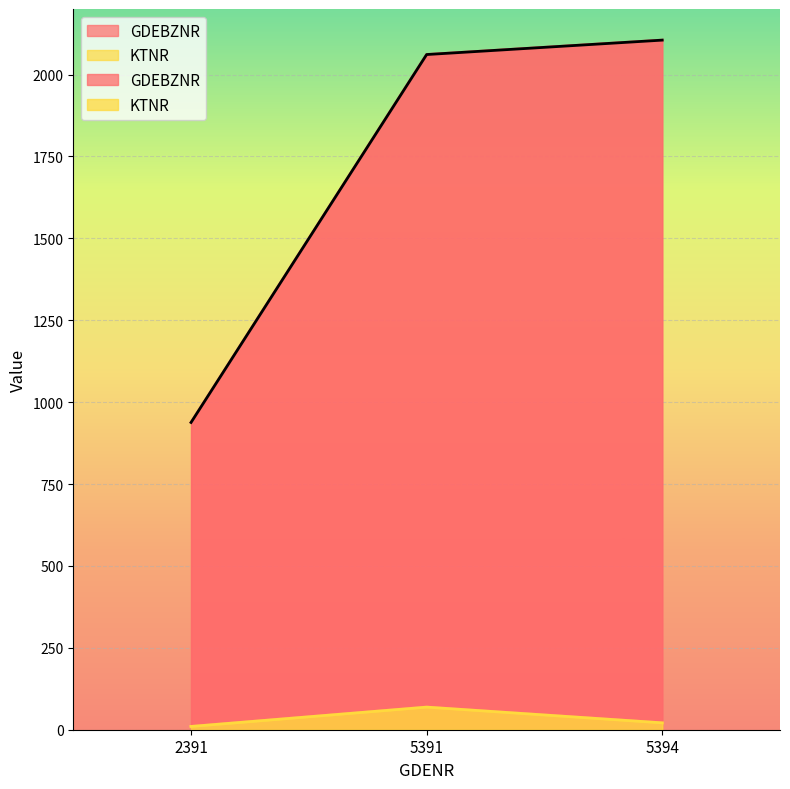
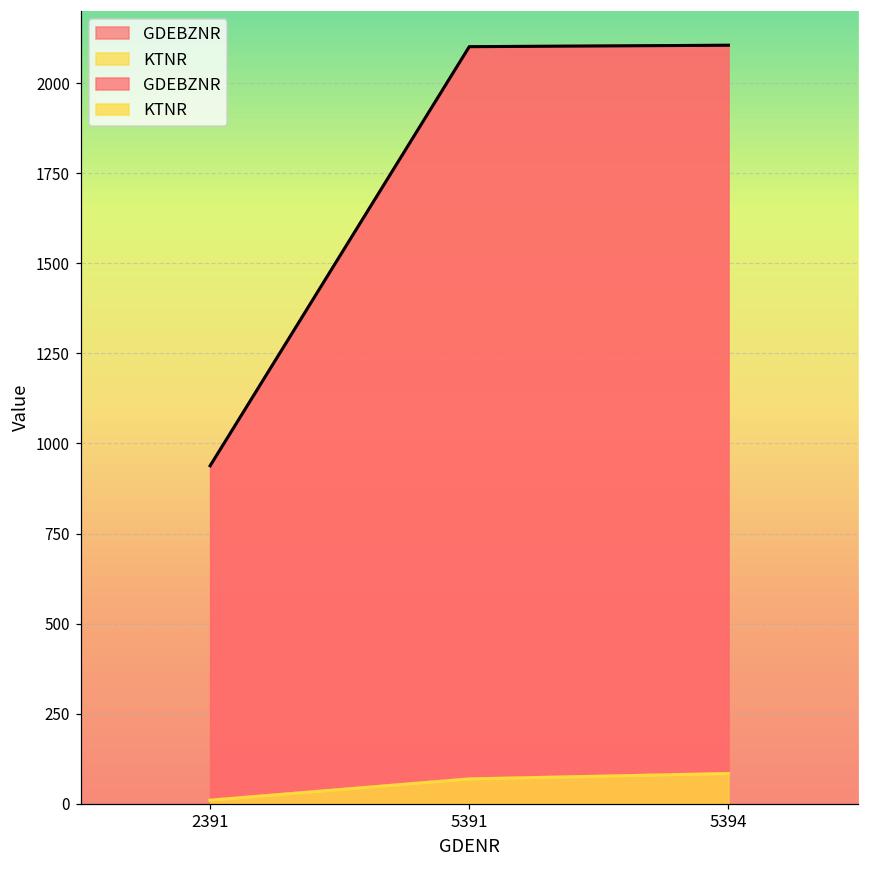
  {
    "GDEBZNR": {
      "2391": 940,
-     "5391": 2060,
+     "5391": 2100,
      "5394": 2110
    },
    "KTNR": {
      "2391": 10,
      "5391": 70,
-     "5394": 20
+     "5394": 80
    }
  }
